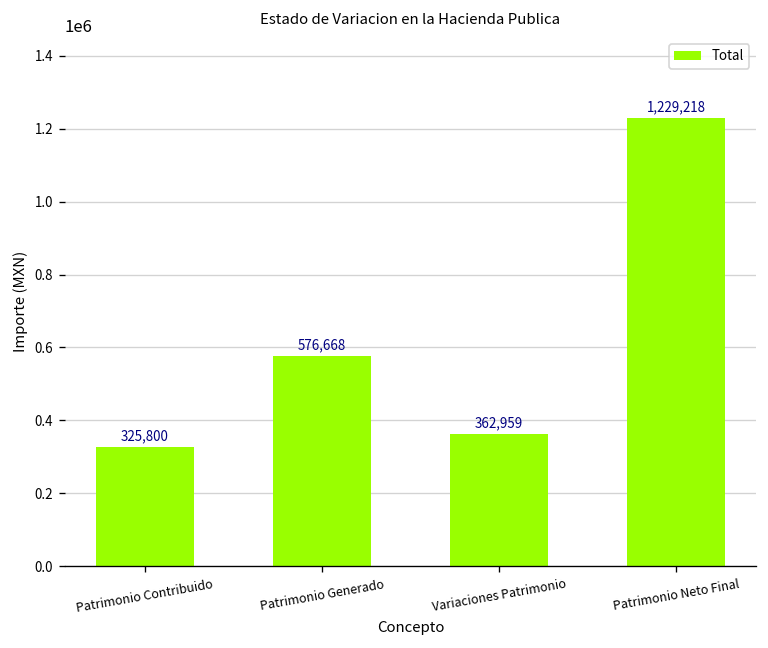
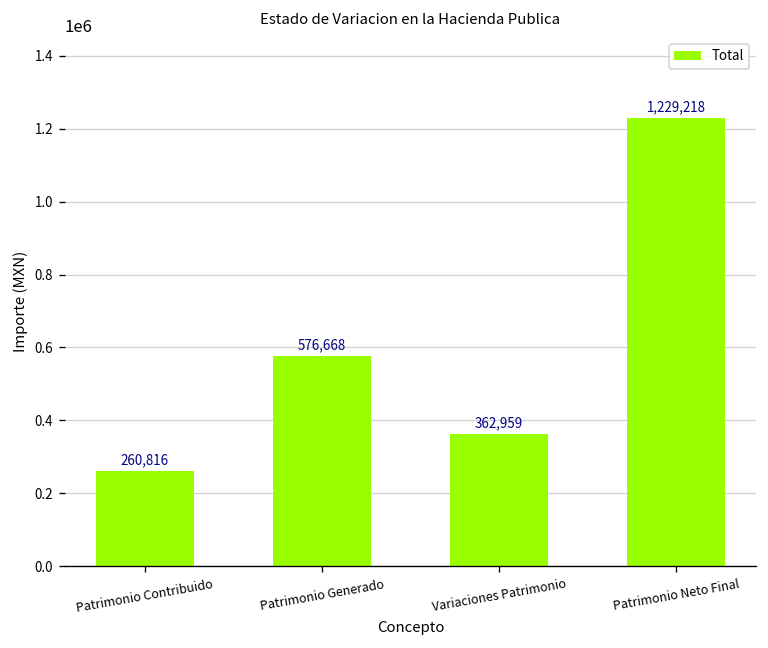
  {
-   "Patrimonio Contribuido": "325,800",
+   "Patrimonio Contribuido": "260,816",
    "Patrimonio Generado": "576,668",
    "Variaciones Patrimonio": "362,959",
    "Patrimonio Neto Final": "1,229,218"
  }
